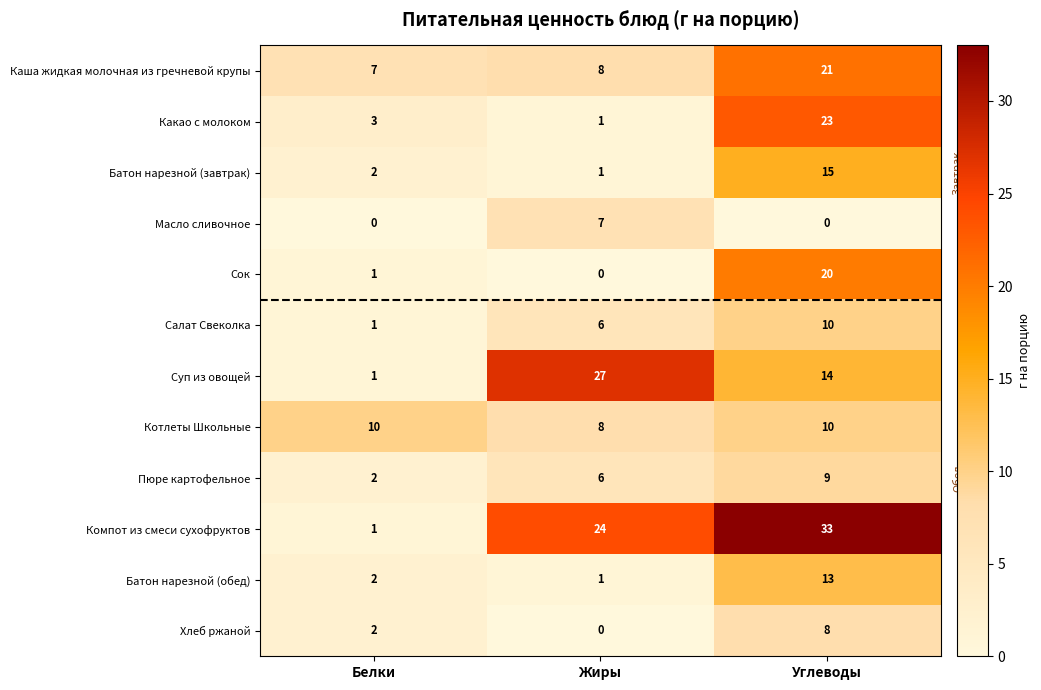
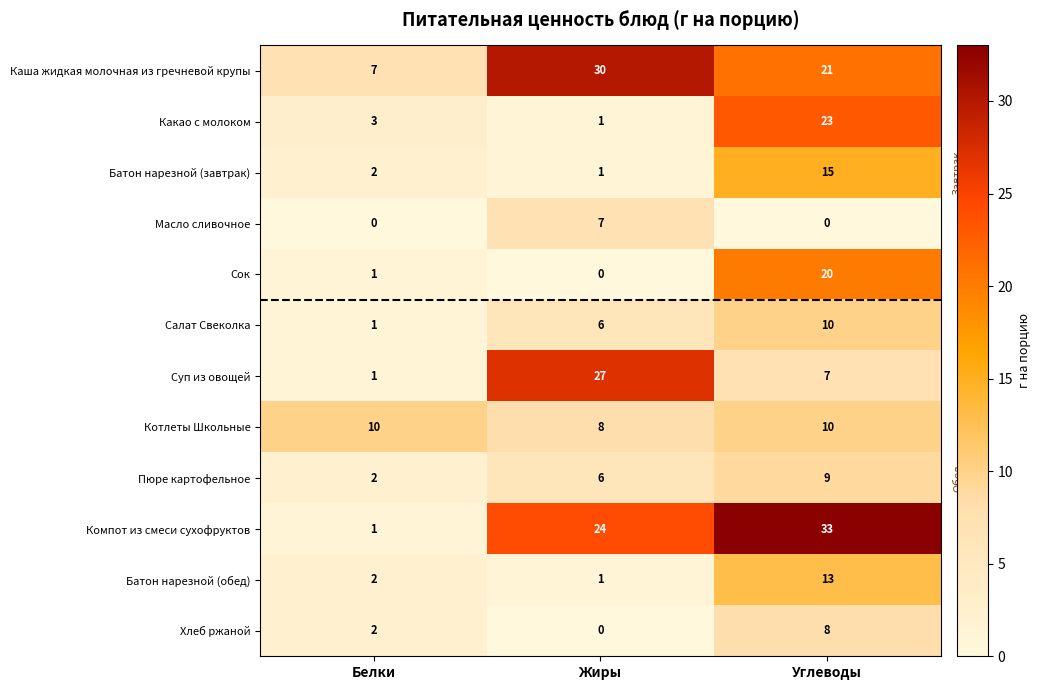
  {
    "Каша жидкая молочная из гречневой крупы": {
      "Белки": 7,
-     "Жиры": 8,
+     "Жиры": 30,
      "Углеводы": 21
    },
    "Какао с молоком": {
      "Белки": 3,
      "Жиры": 1,
      "Углеводы": 23
    },
    "Батон нарезной (завтрак)": {
      "Белки": 2,
      "Жиры": 1,
      "Углеводы": 15
    },
    "Масло сливочное": {
      "Белки": 0,
      "Жиры": 7,
      "Углеводы": 0
    },
    "Сок": {
      "Белки": 1,
      "Жиры": 0,
      "Углеводы": 20
    },
    "Салат Свеколка": {
      "Белки": 1,
      "Жиры": 6,
      "Углеводы": 10
    },
    "Суп из овощей": {
      "Белки": 1,
      "Жиры": 27,
-     "Углеводы": 14
+     "Углеводы": 7
    },
    "Котлеты Школьные": {
      "Белки": 10,
      "Жиры": 8,
      "Углеводы": 10
    },
    "Пюре картофельное": {
      "Белки": 2,
      "Жиры": 6,
      "Углеводы": 9
    },
    "Компот из смеси сухофруктов": {
      "Белки": 1,
      "Жиры": 24,
      "Углеводы": 33
    },
    "Батон нарезной (обед)": {
      "Белки": 2,
      "Жиры": 1,
      "Углеводы": 13
    },
    "Хлеб ржаной": {
      "Белки": 2,
      "Жиры": 0,
      "Углеводы": 8
    }
  }
